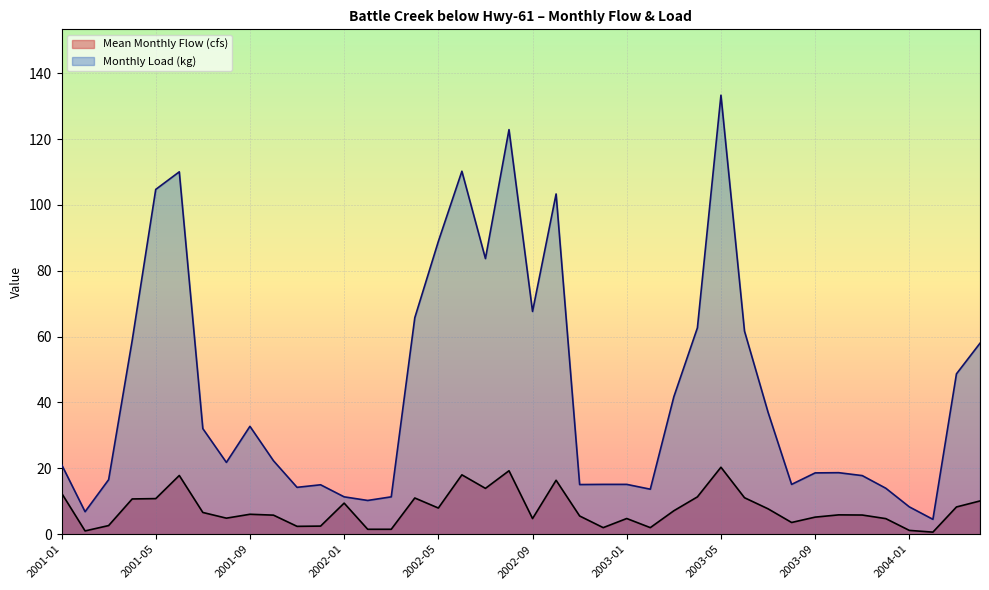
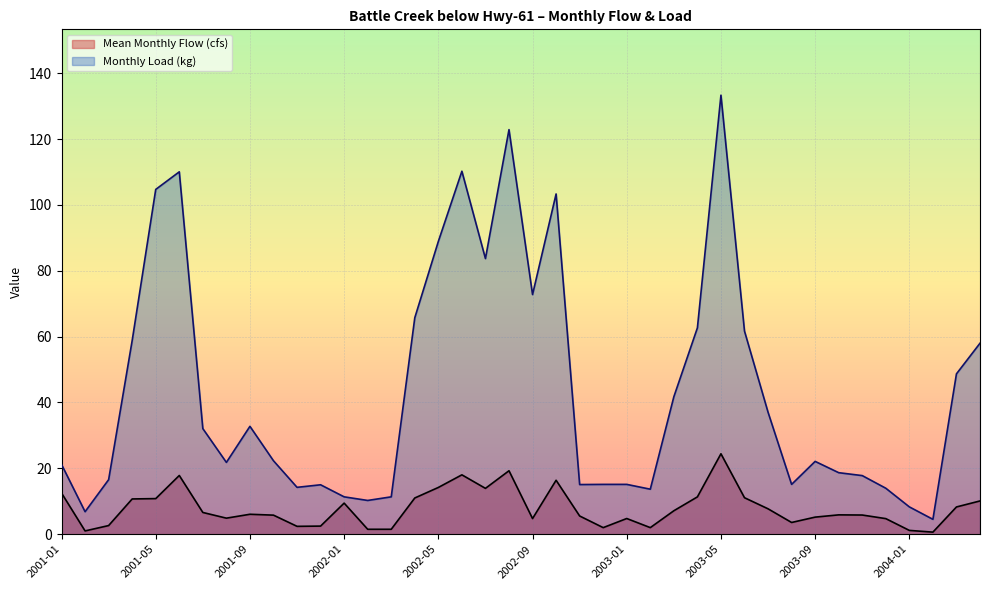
  {
    "Mean Monthly Flow (cfs)": {
      "2001-01": 12,
      "2001-05": 11,
      "2001-09": 6,
      "2002-01": 9,
-     "2002-05": 8,
+     "2002-05": 14,
      "2002-09": 5,
      "2003-01": 5,
-     "2003-05": 20,
+     "2003-05": 24,
      "2003-09": 5,
      "2004-01": 1
    },
    "Monthly Load (kg)": {
      "2001-01": 21,
      "2001-05": 105,
      "2001-09": 33,
      "2002-01": 11,
      "2002-05": 89,
-     "2002-09": 68,
+     "2002-09": 73,
      "2003-01": 15,
      "2003-05": 133,
-     "2003-09": 19,
+     "2003-09": 22,
      "2004-01": 8
    }
  }
